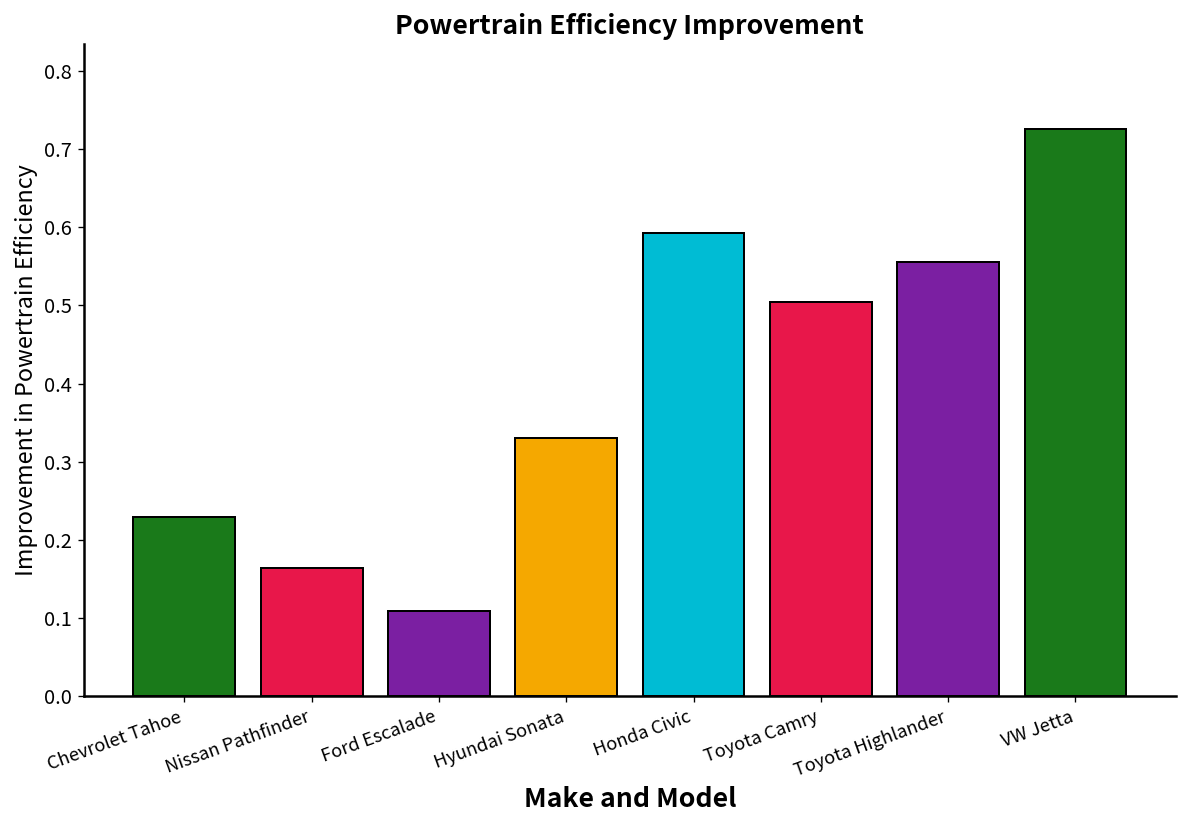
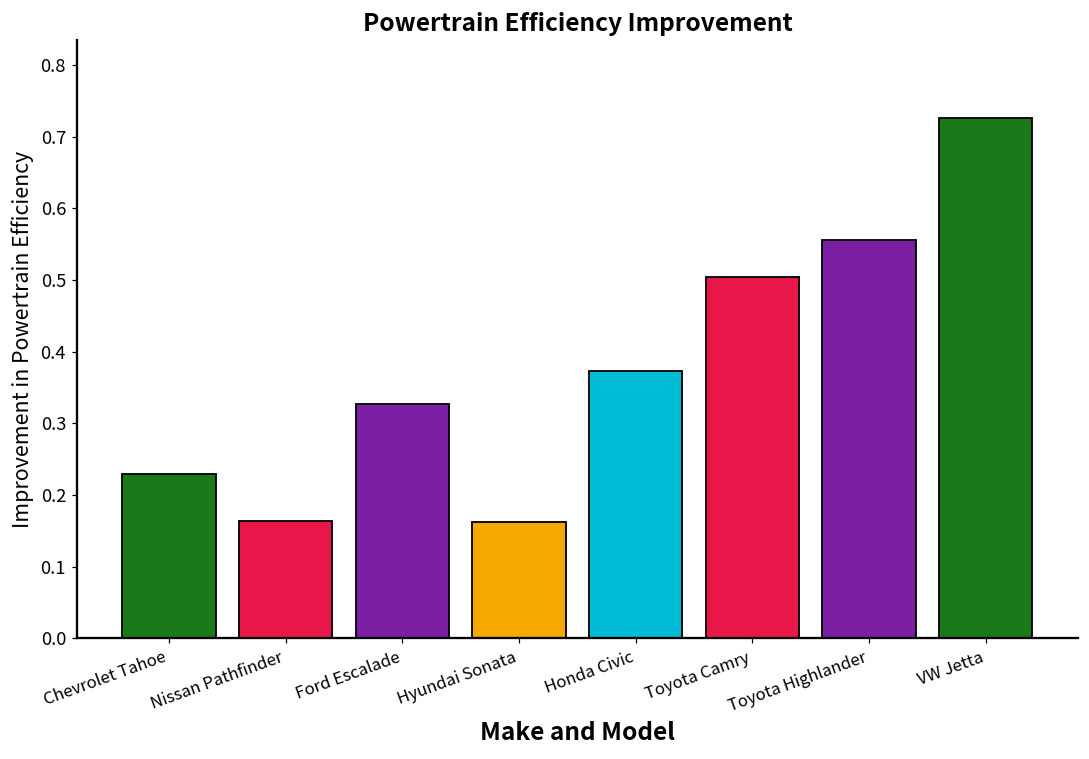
  {
    "Chevrolet Tahoe": 0.23,
    "Nissan Pathfinder": 0.16,
-   "Ford Escalade": 0.11,
-   "Hyundai Sonata": 0.33,
-   "Honda Civic": 0.59,
+   "Ford Escalade": 0.33,
+   "Hyundai Sonata": 0.16,
+   "Honda Civic": 0.37,
    "Toyota Camry": 0.50,
    "Toyota Highlander": 0.56,
    "VW Jetta": 0.73
  }
